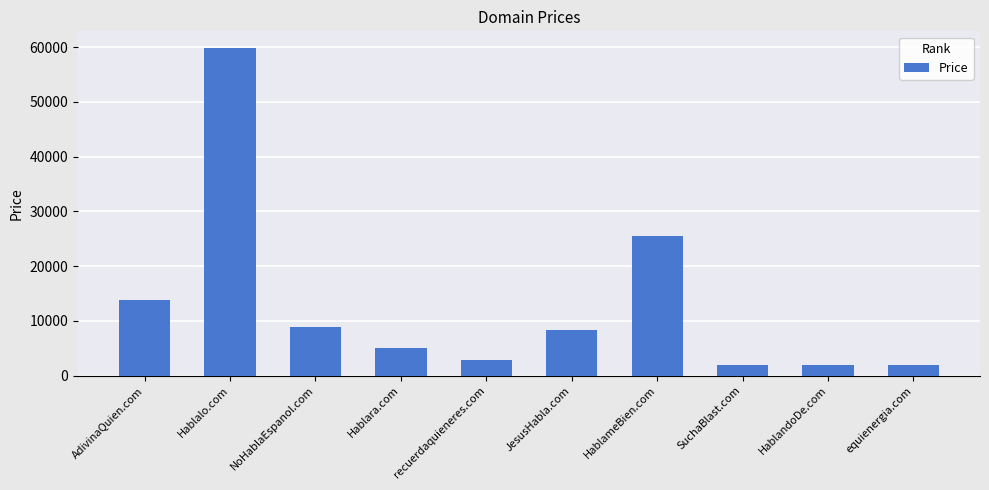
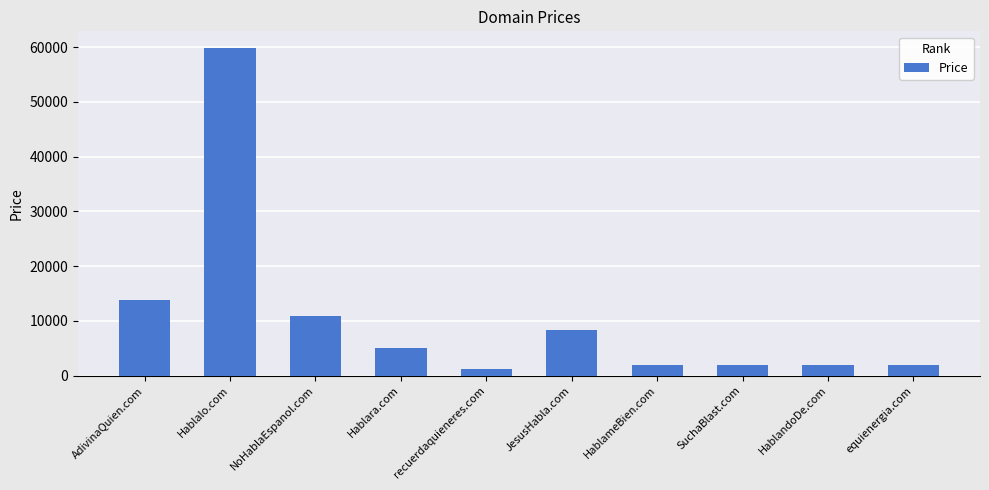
  {
    "AdivinaQuien.com": 14000,
    "Hablalo.com": 60000,
-   "NoHablaEspanol.com": 9000,
+   "NoHablaEspanol.com": 11000,
    "Hablara.com": 5000,
-   "recuerdaquieneres.com": 3000,
+   "recuerdaquieneres.com": 1000,
    "JesusHabla.com": 8000,
-   "HablameBien.com": 25000,
+   "HablameBien.com": 2000,
    "SuchaBlast.com": 2000,
    "HablandoDe.com": 2000,
    "equienergia.com": 2000
  }
